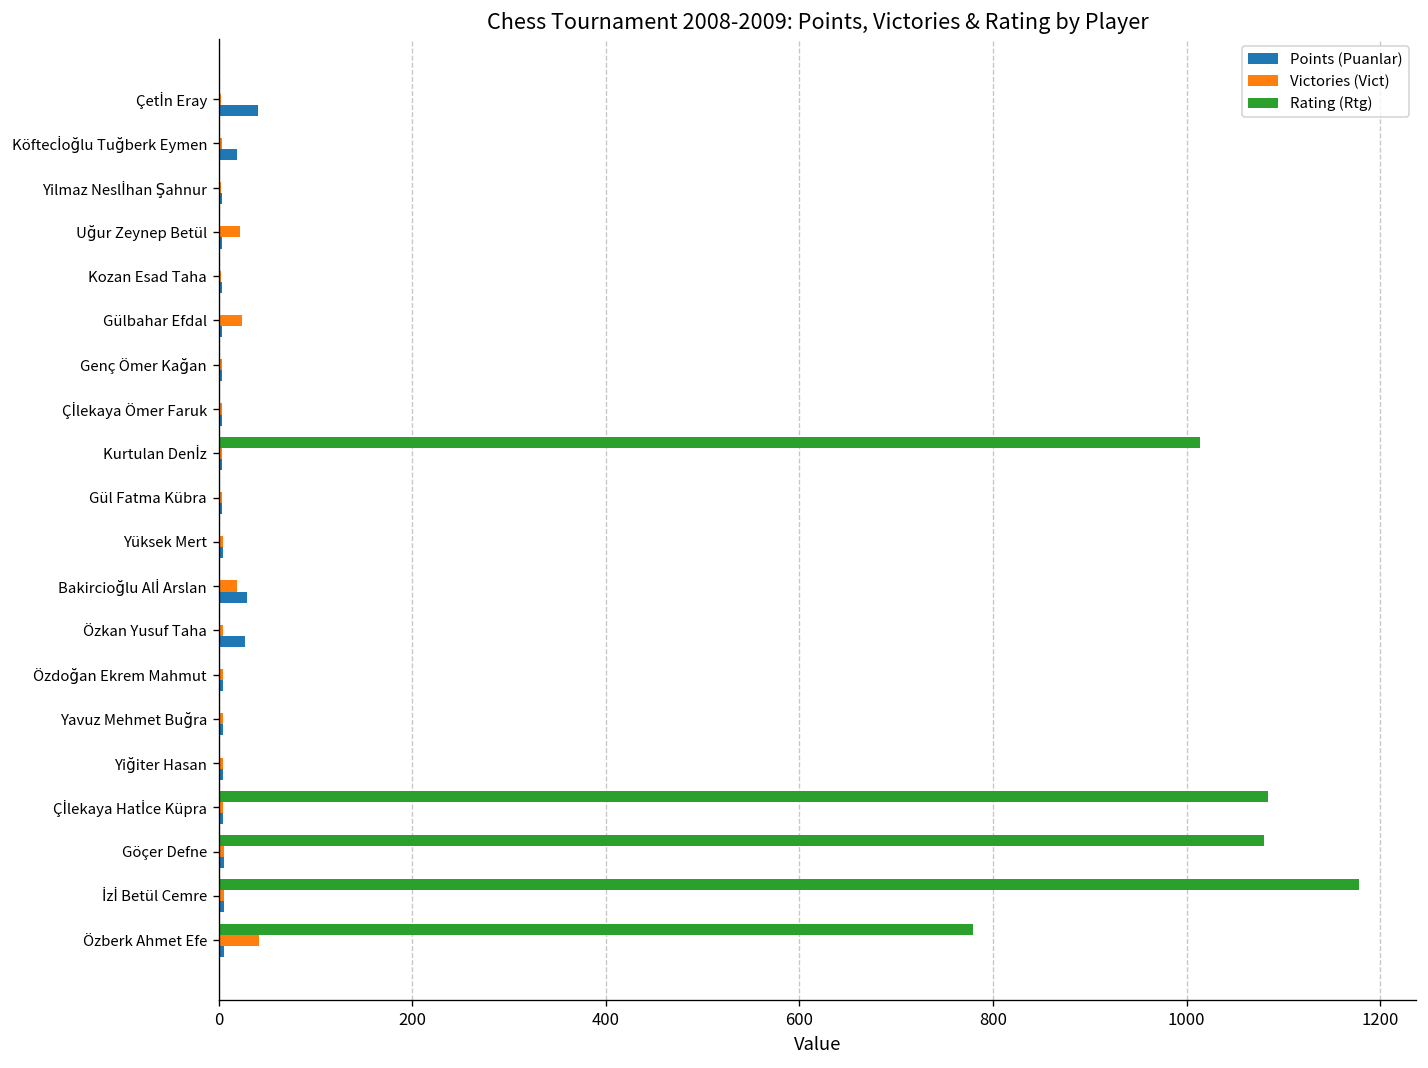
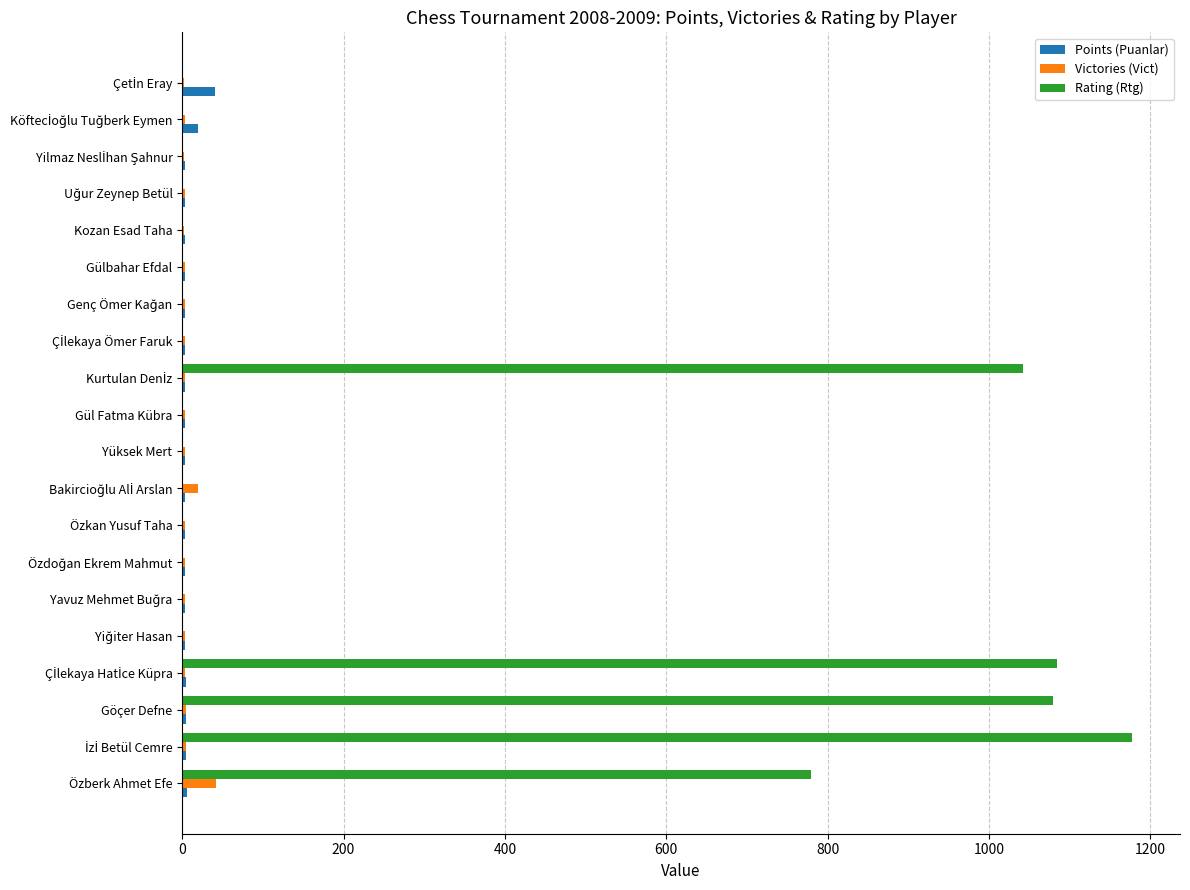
  {
    "Points (Puanlar)": {
      "Çetİn Eray": 40,
      "Köftecİoğlu Tuğberk Eymen": 20,
      "Çİlekaya Ömer Faruk": 0,
      "Kurtulan Denİz": 0,
      "Gül Fatma Kübra": 0,
      "Yüksek Mert": 0,
-     "Bakircioğlu Alİ Arslan": 30,
-     "Özkan Yusuf Taha": 30,
+     "Bakircioğlu Alİ Arslan": 0,
+     "Özkan Yusuf Taha": 0,
      "Özdoğan Ekrem Mahmut": 0,
      "Yavuz Mehmet Buğra": 0,
      "Yiğiter Hasan": 0,
      "Çİlekaya Hatİce Küpra": 0,
      "Göçer Defne": 10,
      "İzİ Betül Cemre": 10,
      "Özberk Ahmet Efe": 10
    },
    "Victories (Vict)": {
-     "Uğur Zeynep Betül": 20,
-     "Gülbahar Efdal": 20,
+     "Uğur Zeynep Betül": 0,
+     "Gülbahar Efdal": 0,
      "Yüksek Mert": 0,
      "Bakircioğlu Alİ Arslan": 20,
      "Özkan Yusuf Taha": 0,
      "Özdoğan Ekrem Mahmut": 0,
      "Yavuz Mehmet Buğra": 0,
      "Yiğiter Hasan": 0,
      "Çİlekaya Hatİce Küpra": 0,
      "Göçer Defne": 10,
      "İzİ Betül Cemre": 10,
      "Özberk Ahmet Efe": 40
    },
    "Rating (Rtg)": {
      "Çetİn Eray": 0,
      "Köftecİoğlu Tuğberk Eymen": 0,
      "Yilmaz Neslİhan Şahnur": 0,
      "Uğur Zeynep Betül": 0,
      "Kozan Esad Taha": 0,
      "Gülbahar Efdal": 0,
      "Genç Ömer Kağan": 0,
      "Çİlekaya Ömer Faruk": 0,
-     "Kurtulan Denİz": 1010,
+     "Kurtulan Denİz": 1040,
      "Gül Fatma Kübra": 0,
      "Yüksek Mert": 0,
      "Bakircioğlu Alİ Arslan": 0,
      "Özkan Yusuf Taha": 0,
      "Özdoğan Ekrem Mahmut": 0,
      "Yavuz Mehmet Buğra": 0,
      "Yiğiter Hasan": 0,
      "Çİlekaya Hatİce Küpra": 1080,
      "Göçer Defne": 1080,
      "İzİ Betül Cemre": 1180,
      "Özberk Ahmet Efe": 780
    }
  }
